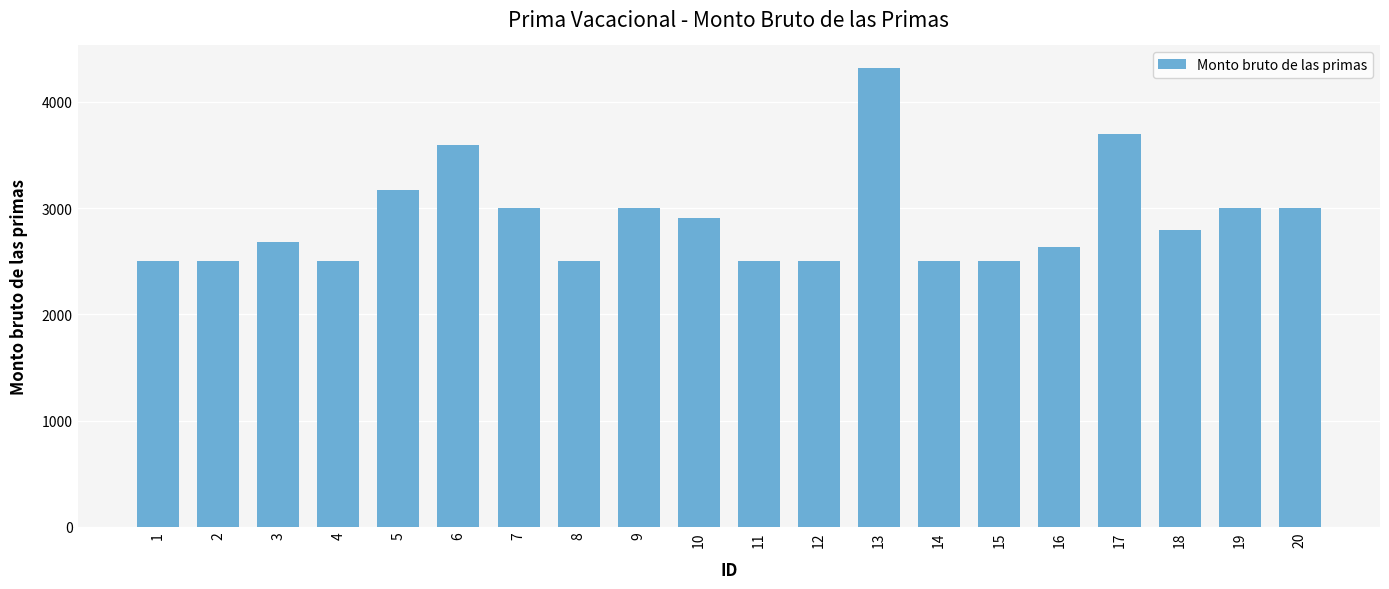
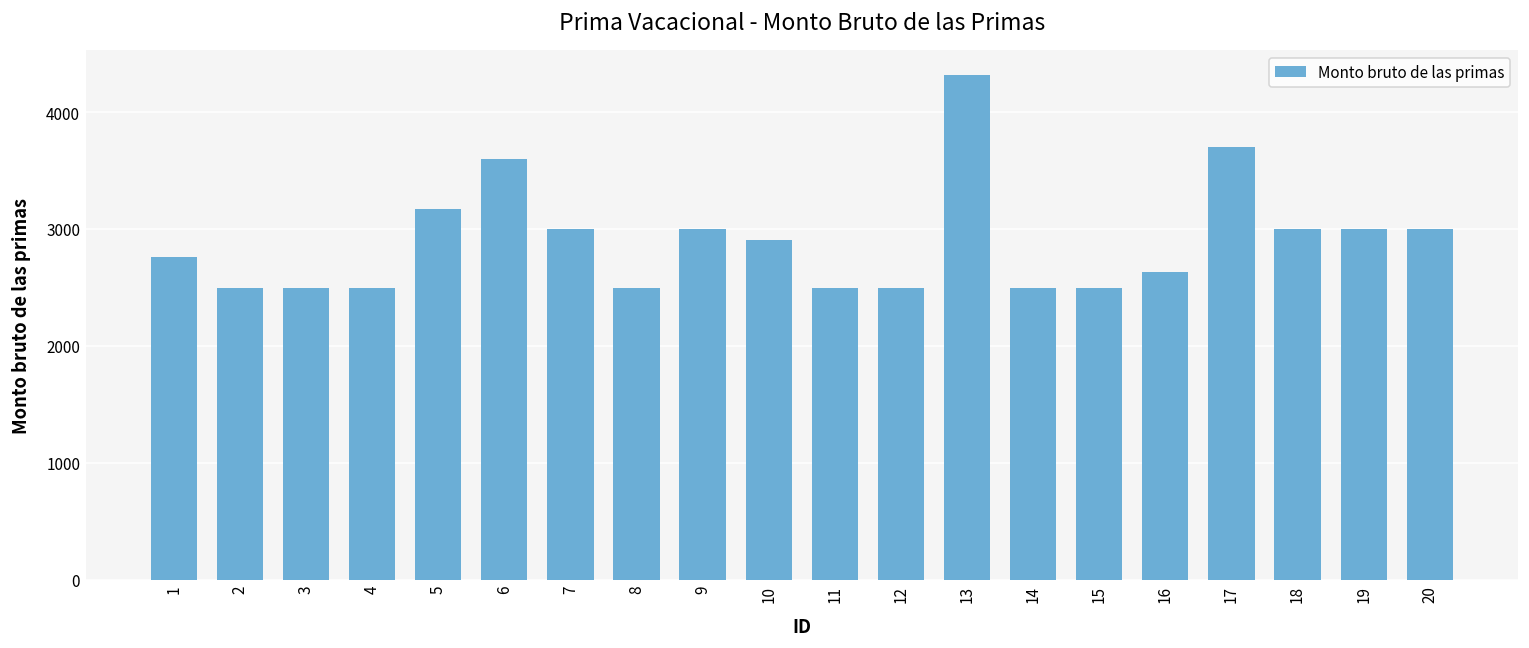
  {
-   "1": 2500,
+   "1": 2760,
    "2": 2500,
-   "3": 2680,
+   "3": 2500,
    "4": 2500,
    "5": 3170,
    "6": 3600,
    "7": 3000,
    "8": 2500,
    "9": 3000,
    "10": 2910,
    "11": 2500,
    "12": 2500,
    "13": 4310,
    "14": 2500,
    "15": 2500,
    "16": 2630,
    "17": 3700,
-   "18": 2790,
+   "18": 3000,
    "19": 3000,
    "20": 3000
  }
